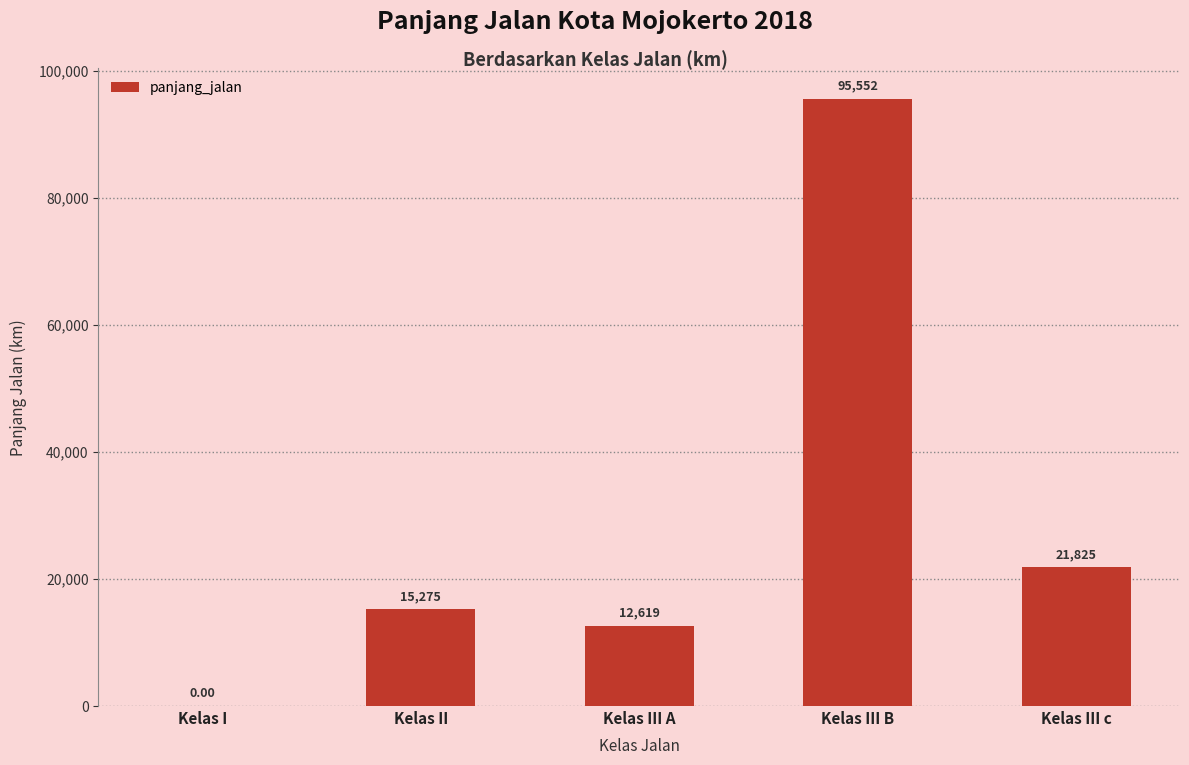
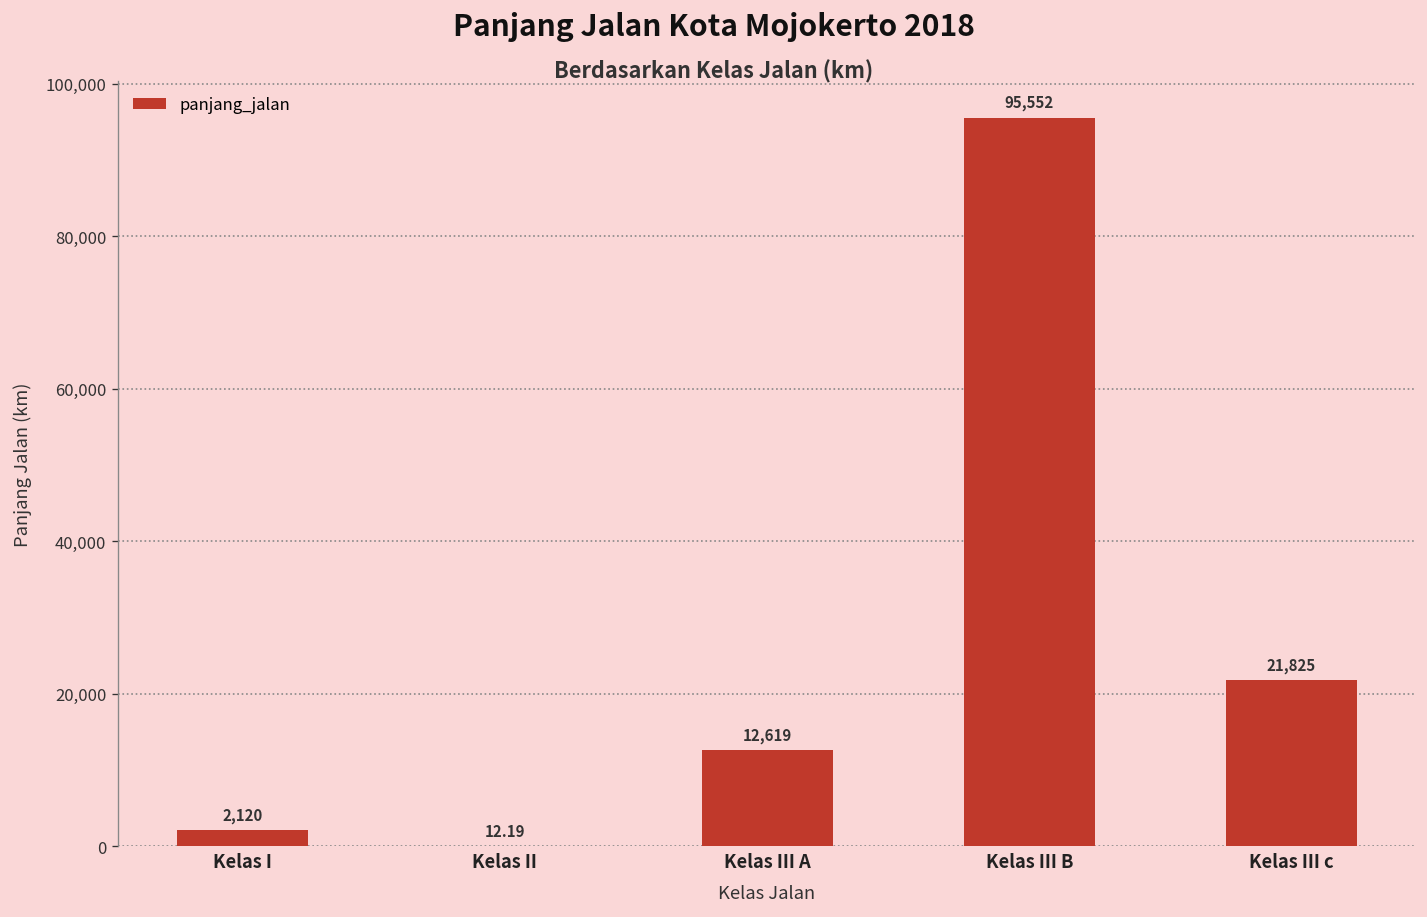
  {
-   "Kelas I": "0.00",
-   "Kelas II": "15,275",
+   "Kelas I": "2,120",
+   "Kelas II": "12.19",
    "Kelas III A": "12,619",
    "Kelas III B": "95,552",
    "Kelas III c": "21,825"
  }
